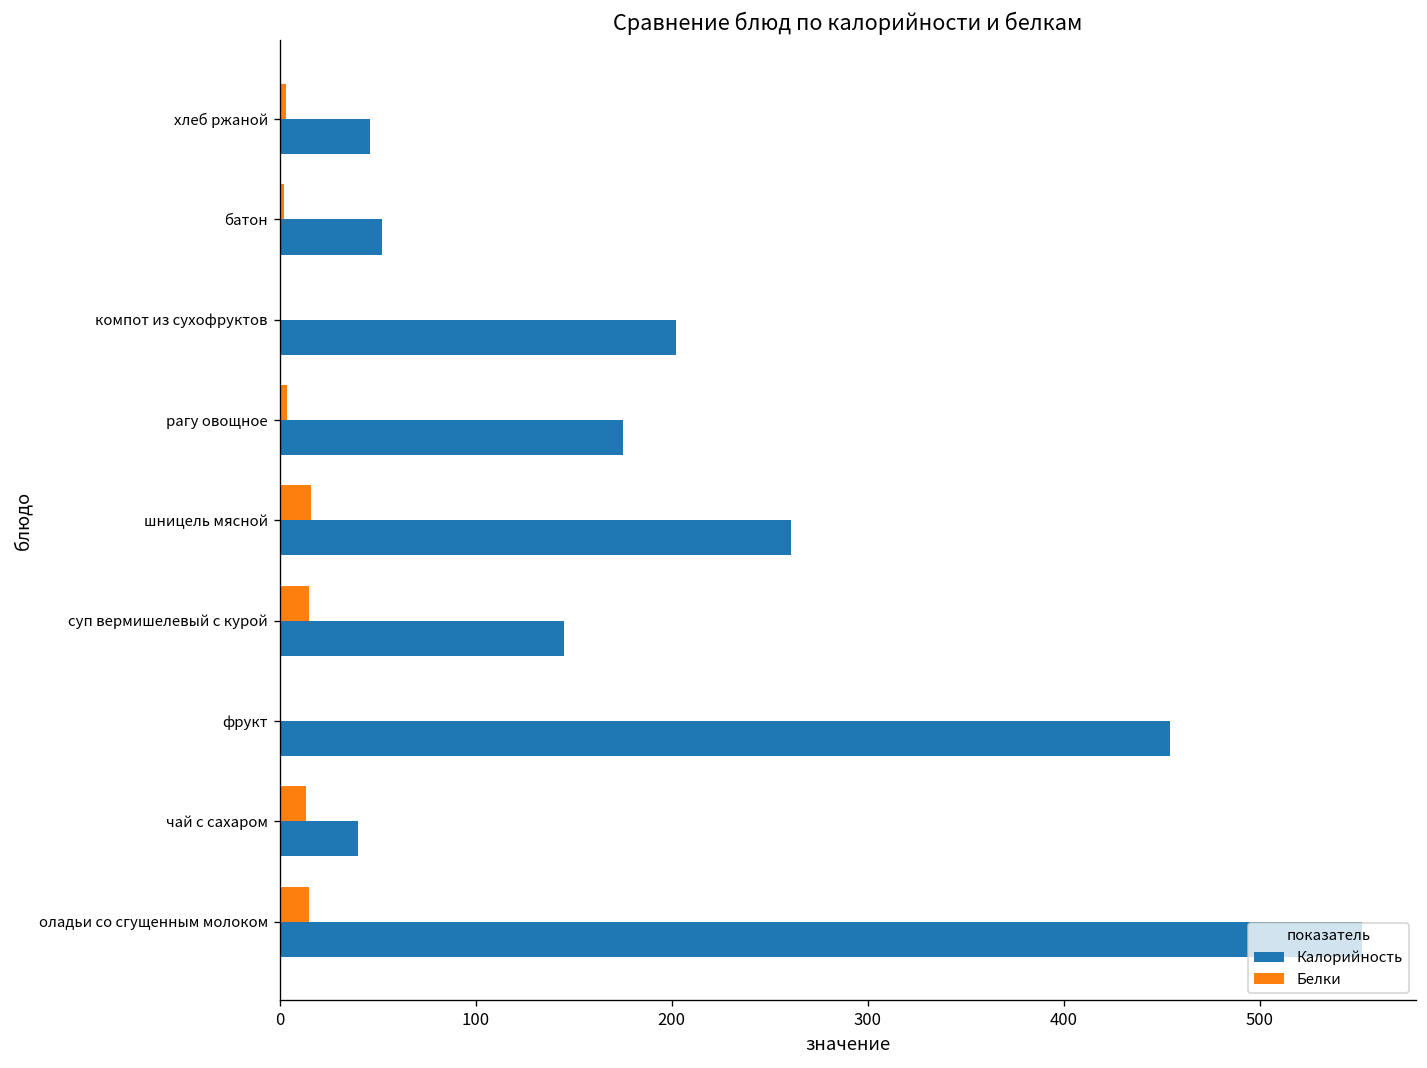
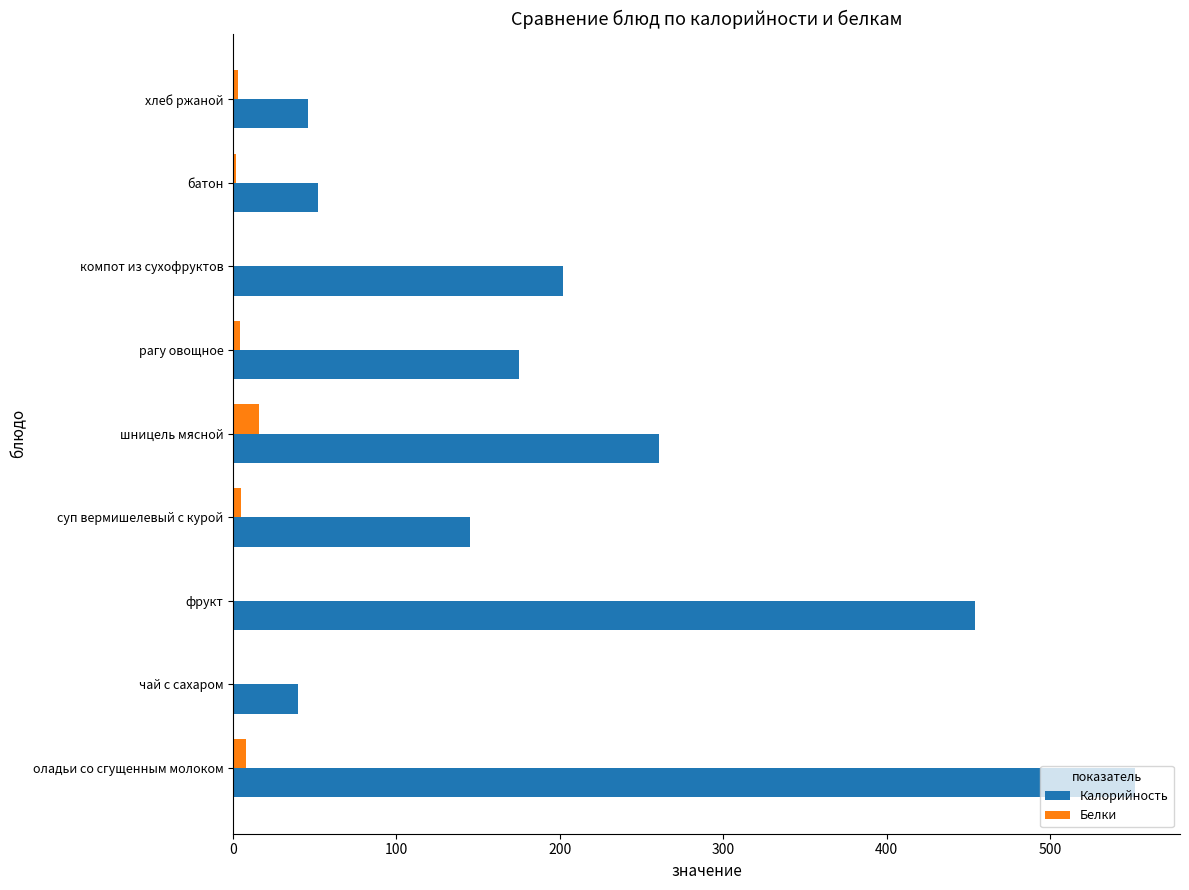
  {
    "Калорийность": {
      "хлеб ржаной": 46,
      "батон": 52,
      "компот из сухофруктов": 202,
      "рагу овощное": 175,
      "шницель мясной": 261,
      "суп вермишелевый с курой": 145,
      "фрукт": 454,
      "чай с сахаром": 40
    },
    "Белки": {
      "хлеб ржаной": 3,
      "батон": 2,
      "рагу овощное": 4,
      "шницель мясной": 16,
-     "суп вермишелевый с курой": 15,
-     "чай с сахаром": 14,
-     "оладьи со сгущенным молоком": 15
+     "суп вермишелевый с курой": 5,
+     "чай с сахаром": 0,
+     "оладьи со сгущенным молоком": 8
    }
  }
